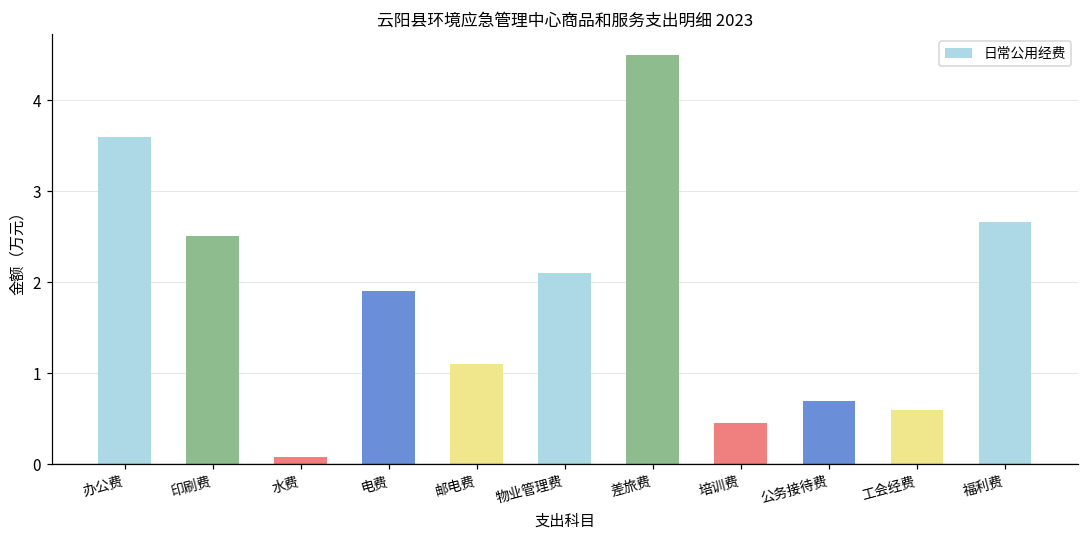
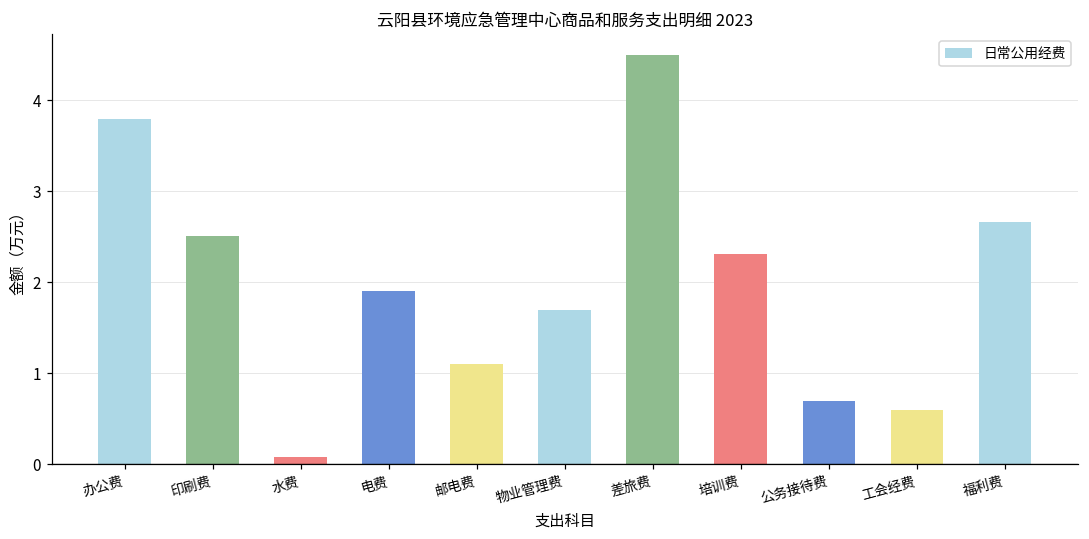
  {
-   "办公费": 3.6,
+   "办公费": 3.8,
    "印刷费": 2.5,
    "水费": 0.1,
    "电费": 1.9,
    "邮电费": 1.1,
-   "物业管理费": 2.1,
+   "物业管理费": 1.7,
    "差旅费": 4.5,
-   "培训费": 0.5,
+   "培训费": 2.3,
    "公务接待费": 0.7,
    "工会经费": 0.6,
    "福利费": 2.7
  }
